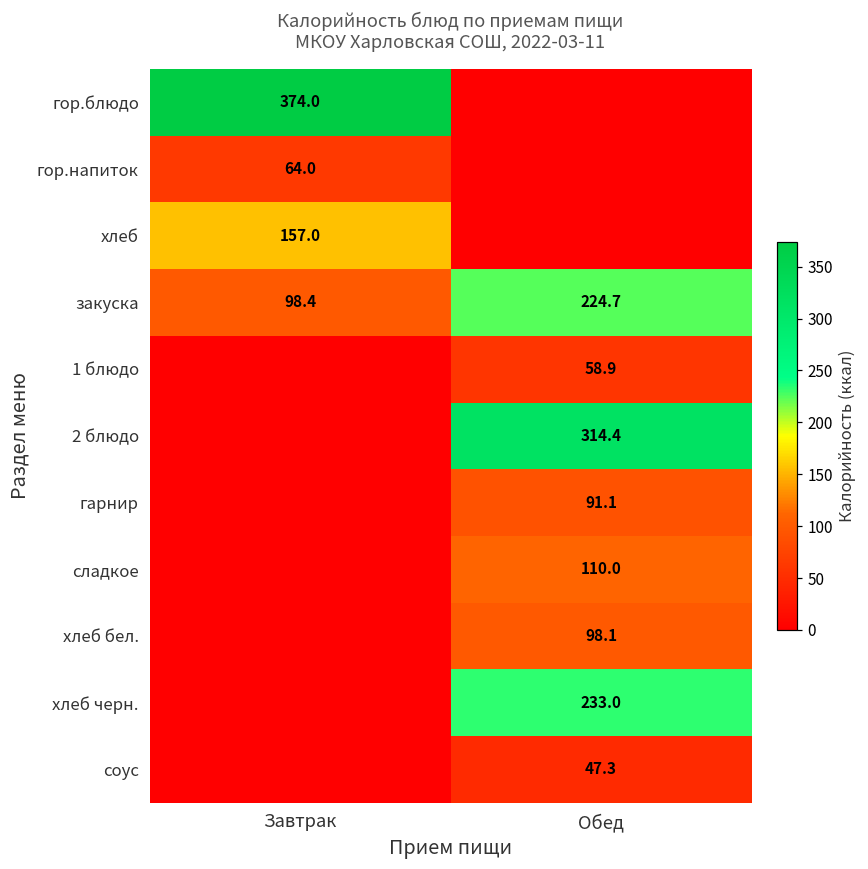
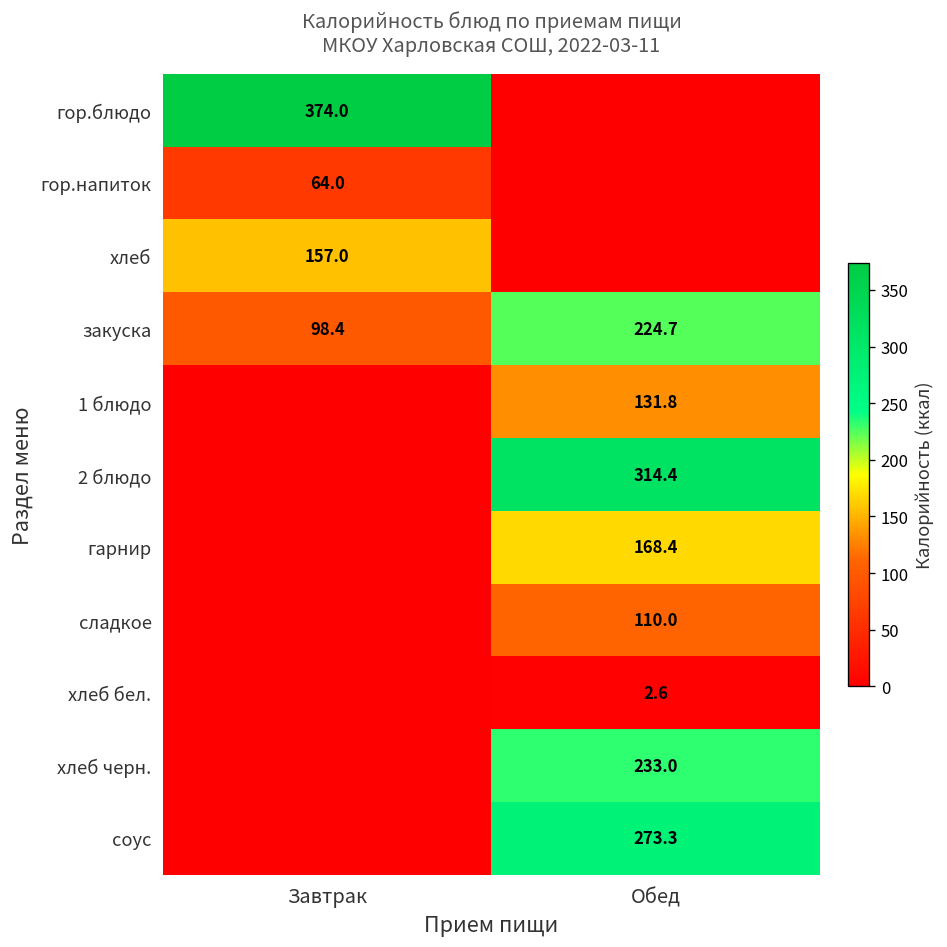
  {
    "гор.блюдо": {
      "Завтрак": 374.0
    },
    "гор.напиток": {
      "Завтрак": 64.0
    },
    "хлеб": {
      "Завтрак": 157.0
    },
    "закуска": {
      "Завтрак": 98.4,
      "Обед": 224.7
    },
    "1 блюдо": {
-     "Обед": 58.9
+     "Обед": 131.8
    },
    "2 блюдо": {
      "Обед": 314.4
    },
    "гарнир": {
-     "Обед": 91.1
+     "Обед": 168.4
    },
    "сладкое": {
      "Обед": 110.0
    },
    "хлеб бел.": {
-     "Обед": 98.1
+     "Обед": 2.6
    },
    "хлеб черн.": {
      "Обед": 233.0
    },
    "соус": {
-     "Обед": 47.3
+     "Обед": 273.3
    }
  }
